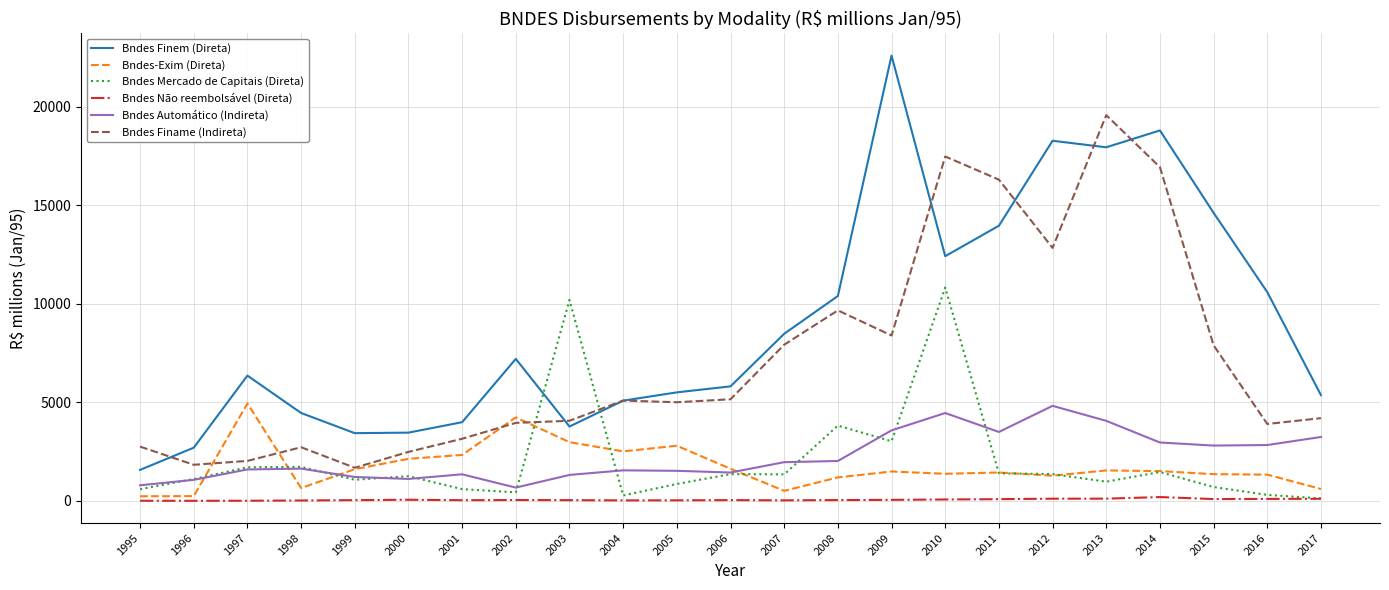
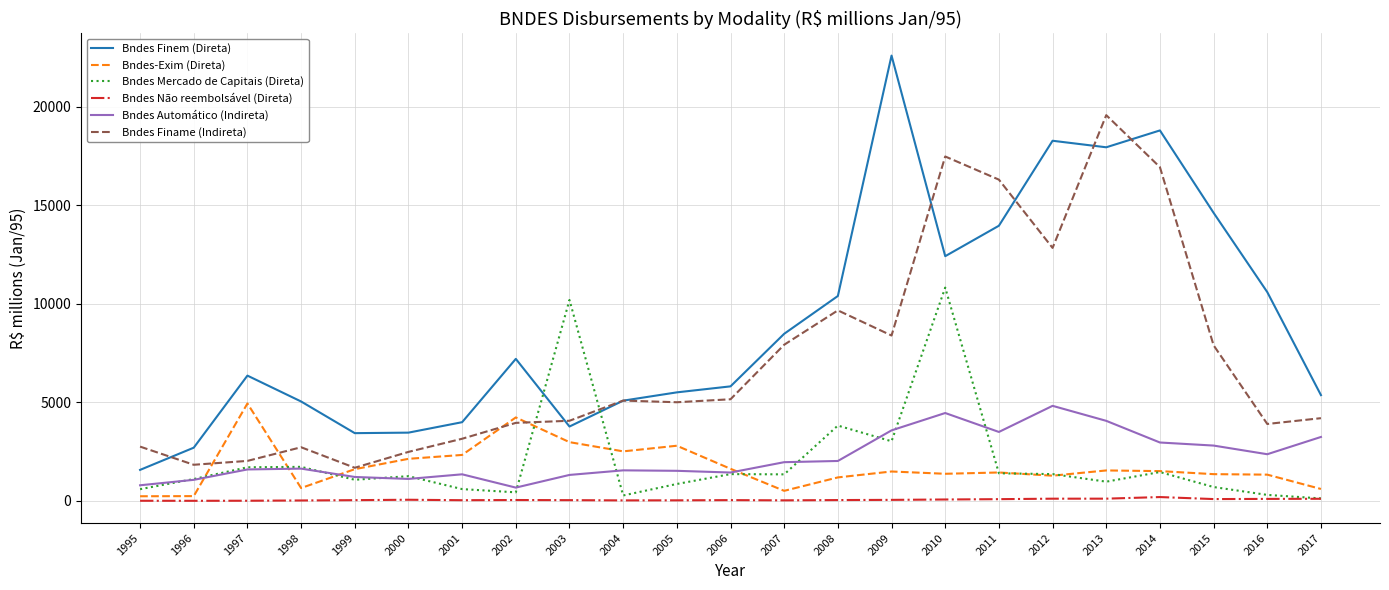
  {
    "Bndes Finem (Direta)": {
      "1995": 1600,
      "1996": 2700,
      "1997": 6400,
-     "1998": 4500,
+     "1998": 5000,
      "1999": 3400,
      "2000": 3500,
      "2001": 4000,
      "2002": 7200,
      "2003": 3800,
      "2005": 5500,
      "2006": 5800,
      "2007": 8500,
      "2008": 10400,
      "2009": 22600,
      "2010": 12400,
      "2011": 14000,
      "2012": 18300,
      "2013": 18000,
      "2014": 18800,
      "2015": 14600,
      "2016": 10600,
      "2017": 5400
    },
    "Bndes-Exim (Direta)": {
      "1995": 200,
      "1996": 200,
      "1997": 4900,
      "1998": 600,
      "2000": 2100,
      "2001": 2300,
      "2002": 4200,
      "2003": 3000,
      "2004": 2500,
      "2005": 2800,
      "2006": 1600,
      "2007": 500,
      "2008": 1200,
      "2009": 1500,
      "2010": 1400,
      "2013": 1500,
      "2015": 1400,
      "2016": 1300,
      "2017": 600
    },
    "Bndes Mercado de Capitais (Direta)": {
      "1995": 600,
      "1999": 1100,
      "2000": 1300,
      "2001": 600,
      "2002": 400,
      "2003": 10200,
      "2004": 300,
      "2005": 900,
      "2007": 1300,
      "2008": 3800,
      "2009": 3000,
      "2010": 10800,
      "2013": 1000,
      "2015": 700,
      "2016": 300
    },
    "Bndes Não reembolsável (Direta)": {
      "1995": 0,
      "1996": 0,
      "1997": 0,
      "1998": 0,
      "1999": 0,
      "2000": 100,
      "2001": 0,
      "2002": 0,
      "2003": 0,
      "2004": 0,
      "2005": 0,
      "2006": 0,
      "2007": 0,
      "2008": 0,
      "2009": 0,
      "2010": 100,
      "2011": 100,
      "2012": 100,
      "2013": 100,
      "2014": 200,
      "2015": 100,
      "2016": 100
    },
    "Bndes Automático (Indireta)": {
      "1995": 800,
      "1999": 1200,
      "2000": 1100,
      "2001": 1300,
      "2002": 700,
      "2003": 1300,
      "2004": 1500,
      "2005": 1500,
      "2007": 2000,
      "2008": 2000,
      "2009": 3600,
      "2010": 4500,
      "2011": 3500,
      "2012": 4800,
      "2013": 4100,
      "2014": 3000,
      "2015": 2800,
-     "2016": 2800,
+     "2016": 2400,
      "2017": 3200
    },
    "Bndes Finame (Indireta)": {
      "1995": 2800,
      "1996": 1800,
      "1997": 2000,
      "1998": 2700,
      "2000": 2500,
      "2001": 3200,
      "2002": 4000,
      "2003": 4100,
      "2005": 5000,
      "2006": 5200,
      "2007": 7900,
      "2008": 9700,
      "2009": 8400,
      "2010": 17500,
      "2011": 16300,
      "2012": 12800,
      "2013": 19600,
      "2014": 16900,
      "2015": 7900,
      "2016": 3900,
      "2017": 4200
    }
  }
